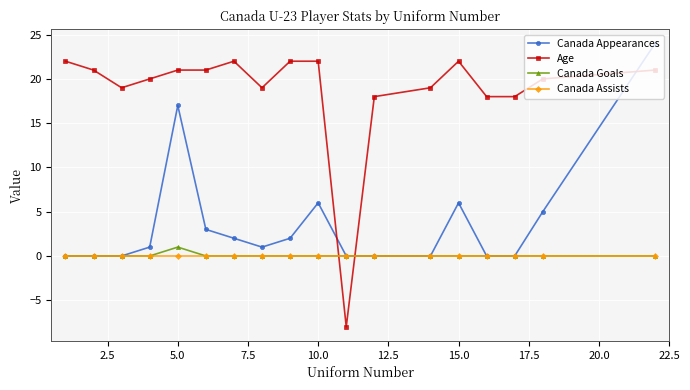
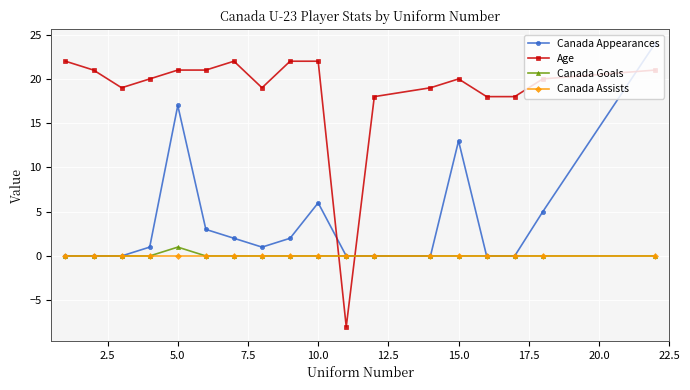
  {
    "Canada Appearances": {
      "5.0": 17,
      "10.0": 6,
-     "15.0": 6
+     "15.0": 13
    },
    "Age": {
      "5.0": 21,
      "10.0": 22,
-     "15.0": 22
+     "15.0": 20
    },
    "Canada Goals": {
      "5.0": 1
    },
    "Canada Assists": {
      "5.0": 0
    }
  }
